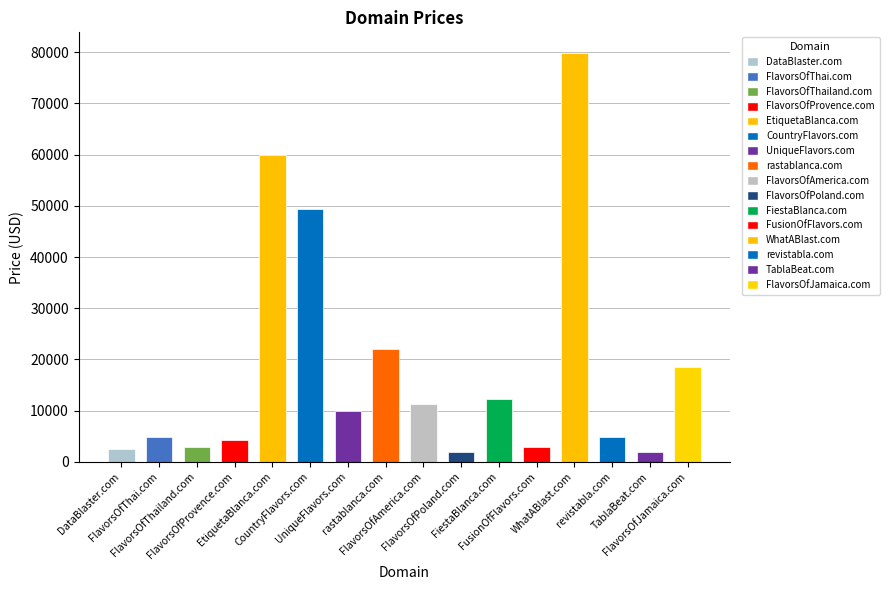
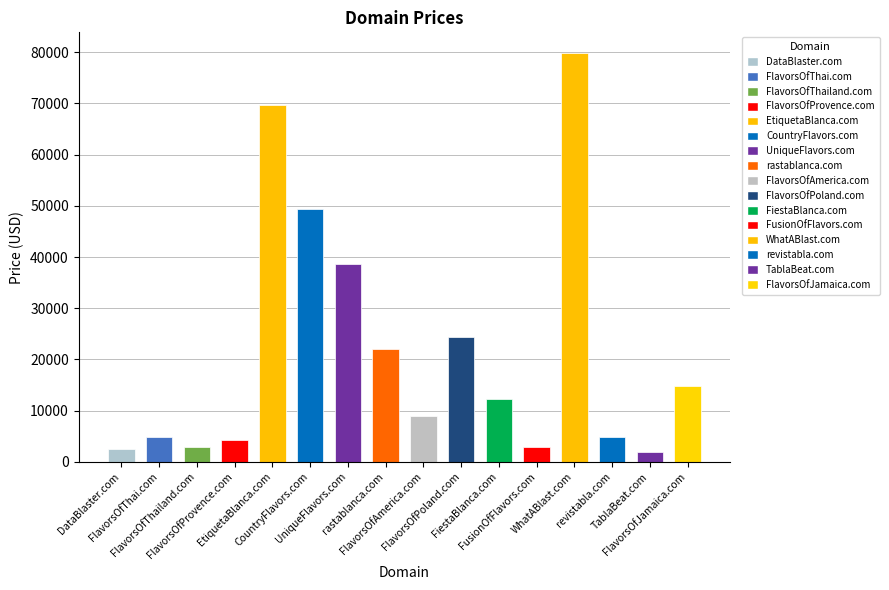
  {
    "DataBlaster.com": 3000,
    "FlavorsOfThai.com": 5000,
    "FlavorsOfThailand.com": 3000,
    "FlavorsOfProvence.com": 4000,
-   "EtiquetaBlanca.com": 60000,
+   "EtiquetaBlanca.com": 70000,
    "CountryFlavors.com": 49000,
-   "UniqueFlavors.com": 10000,
+   "UniqueFlavors.com": 39000,
    "rastablanca.com": 22000,
-   "FlavorsOfAmerica.com": 11000,
-   "FlavorsOfPoland.com": 2000,
+   "FlavorsOfAmerica.com": 9000,
+   "FlavorsOfPoland.com": 24000,
    "FiestaBlanca.com": 12000,
    "FusionOfFlavors.com": 3000,
    "WhatABlast.com": 80000,
    "revistabla.com": 5000,
    "TablaBeat.com": 2000,
-   "FlavorsOfJamaica.com": 19000
+   "FlavorsOfJamaica.com": 15000
  }
